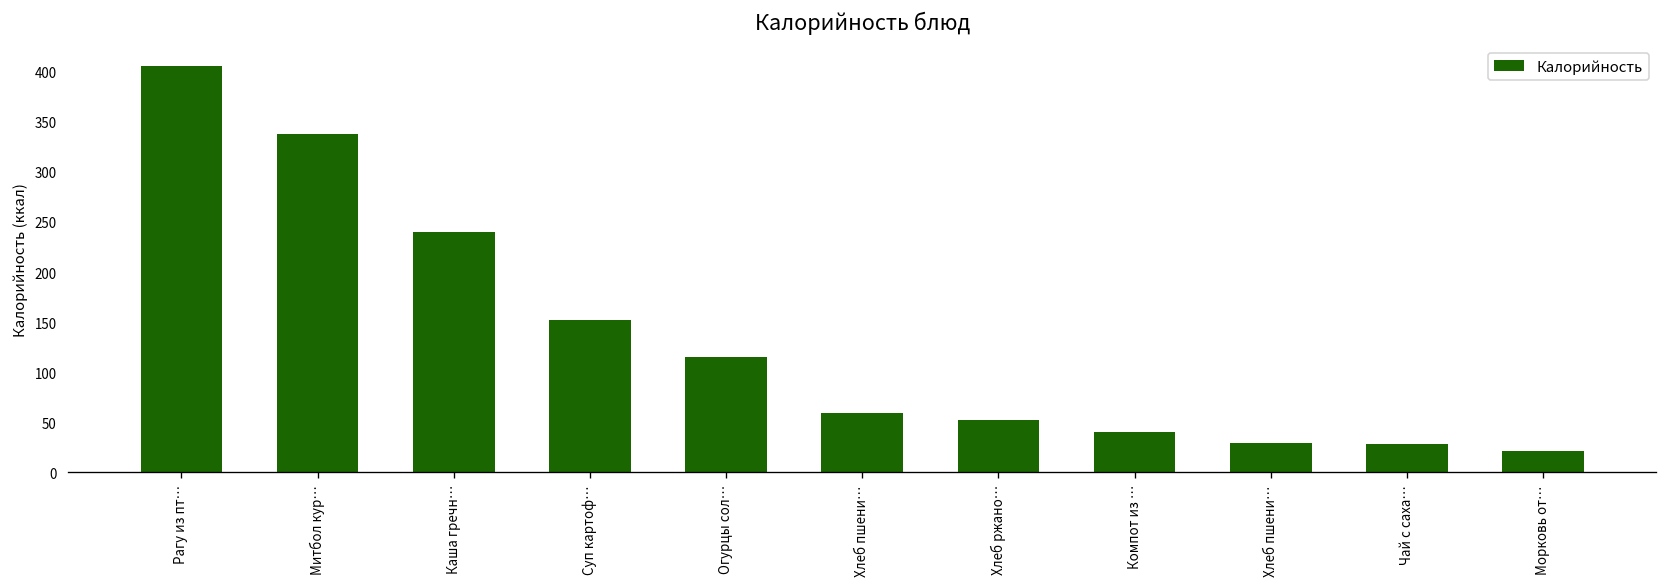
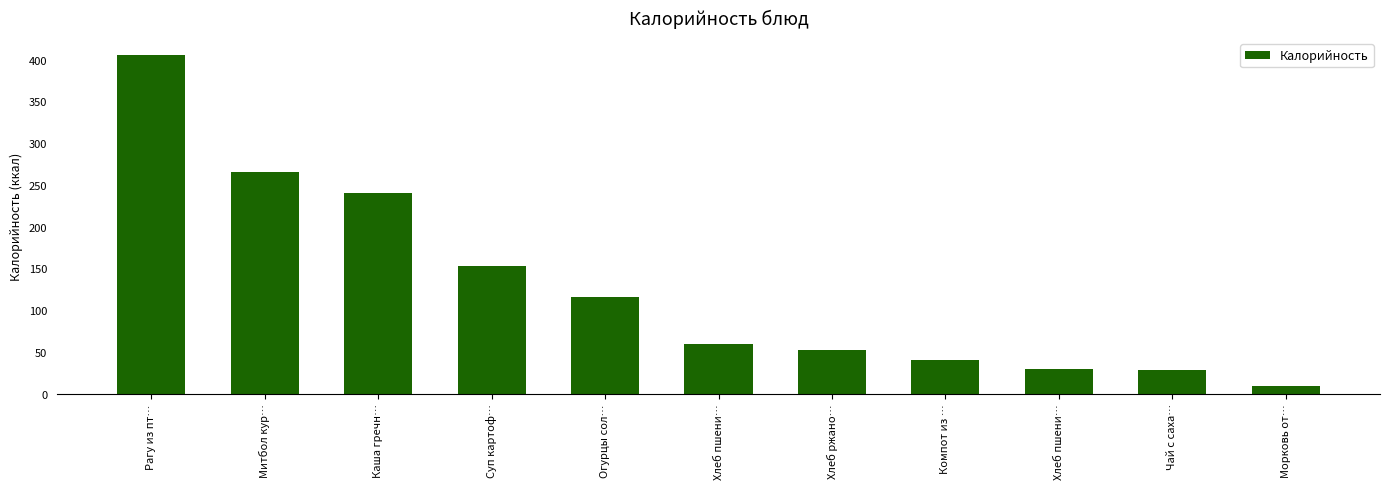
  {
    "Рагу из пт…": 410,
-   "Митбол кур…": 340,
+   "Митбол кур…": 270,
    "Каша гречн…": 240,
    "Суп картоф…": 150,
    "Огурцы сол…": 120,
    "Хлеб ржано…": 50,
    "Компот из …": 40,
    "Чай с саха…": 30,
-   "Морковь от…": 20
+   "Морковь от…": 10
  }
